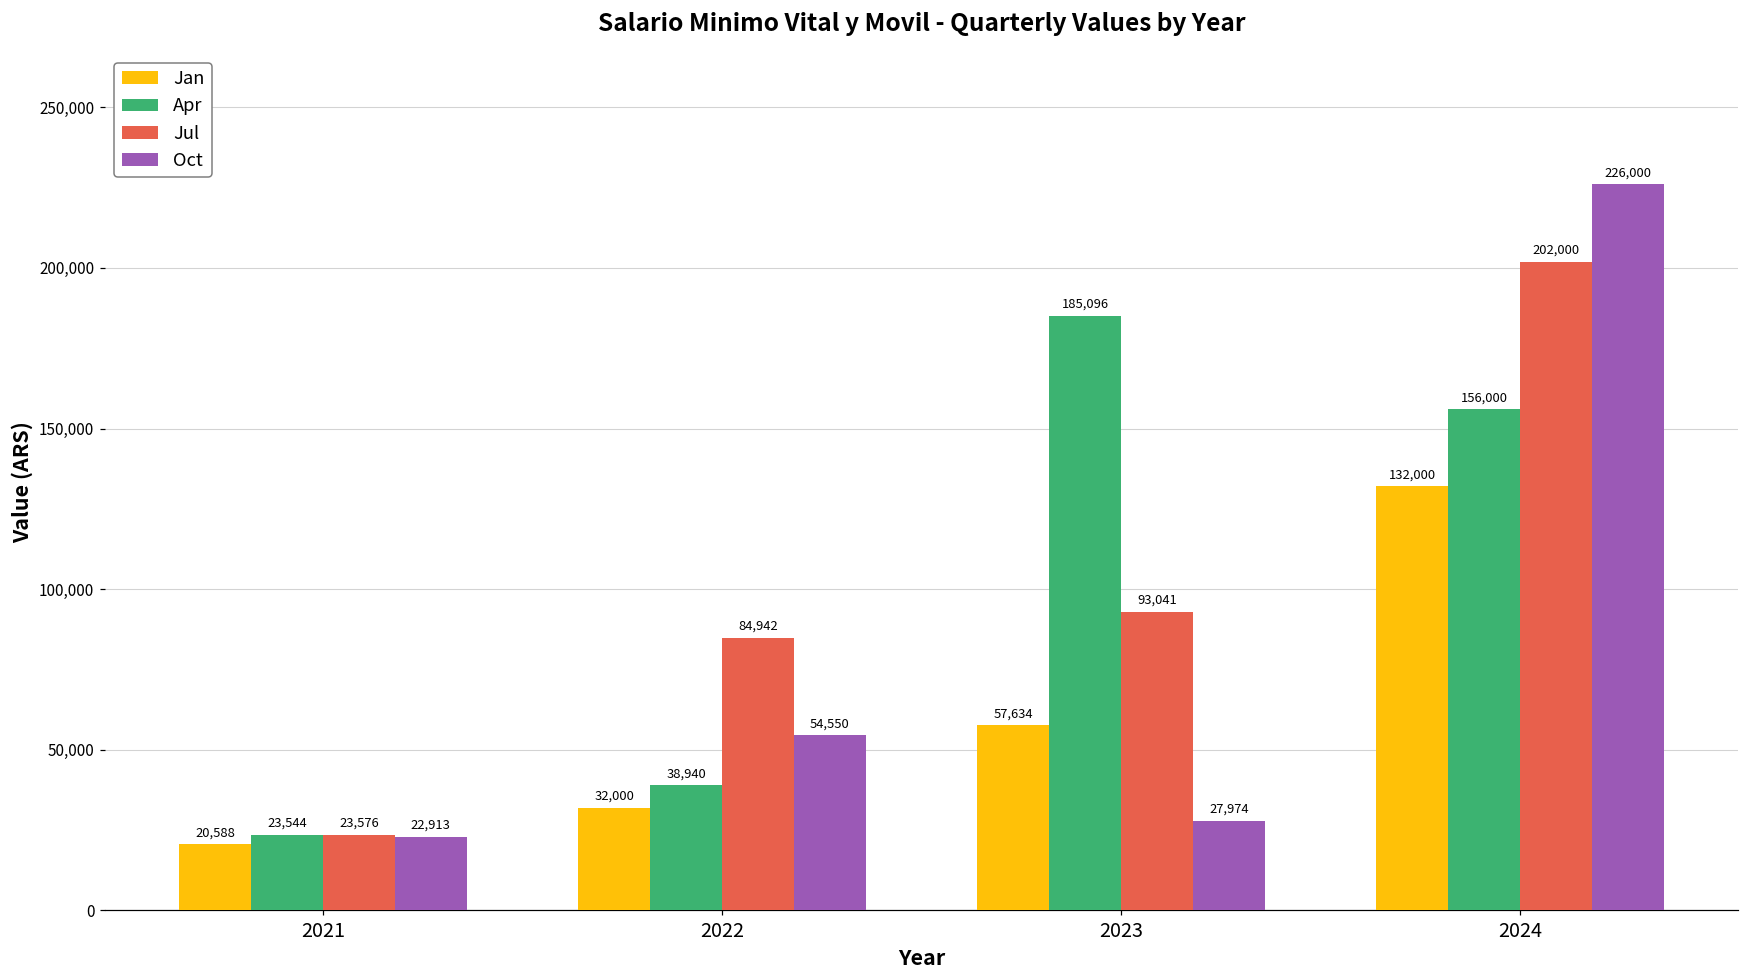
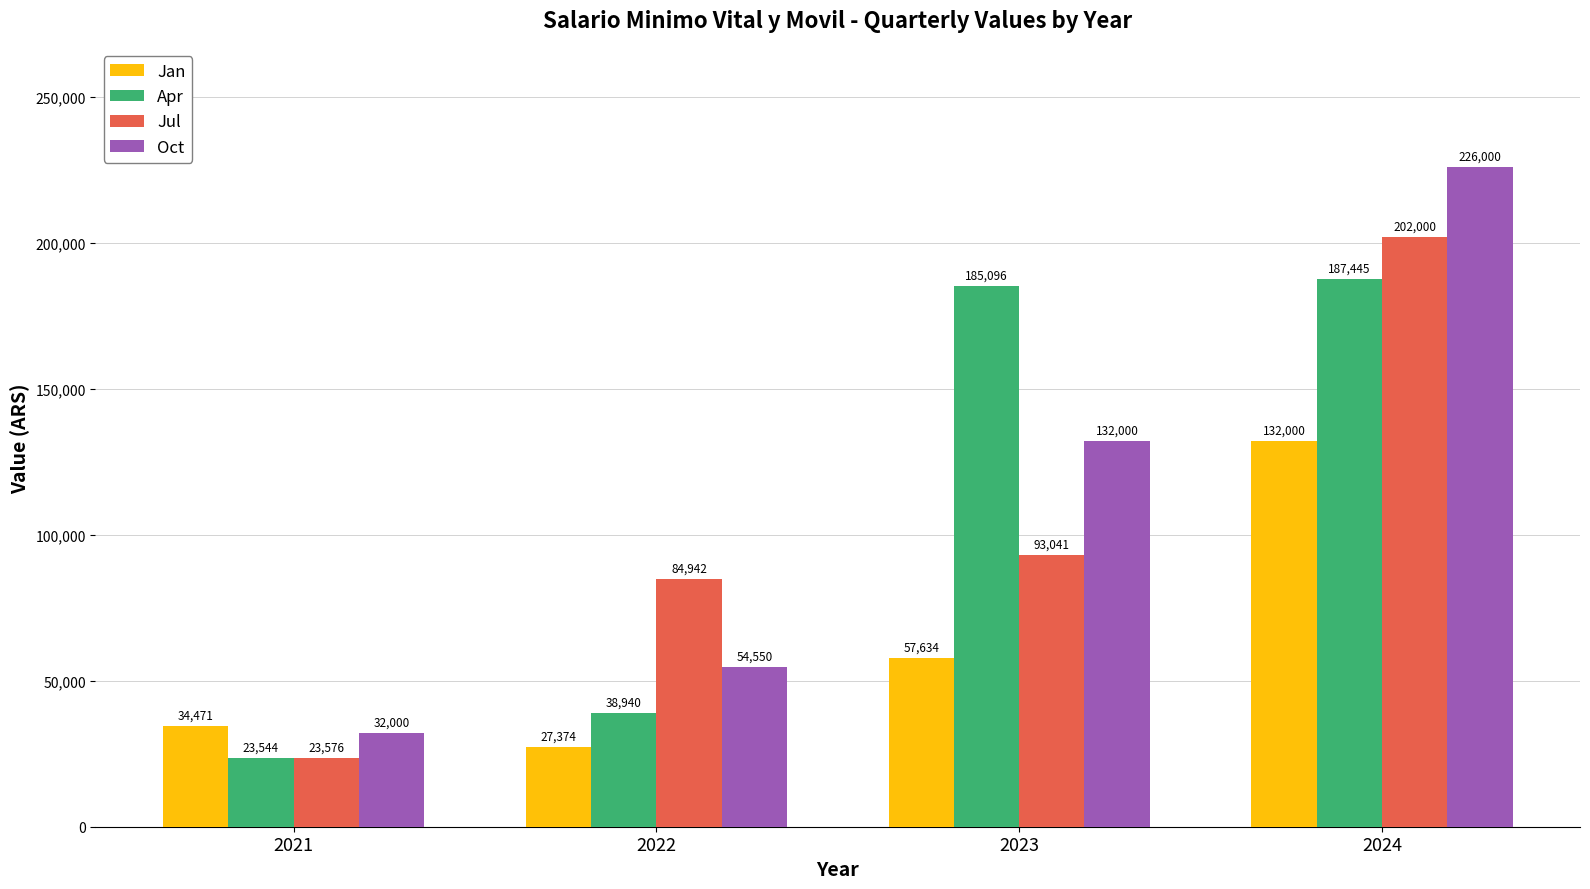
  {
    "Jan": {
-     "2021": "20,588",
-     "2022": "32,000",
+     "2021": "34,471",
+     "2022": "27,374",
      "2023": "57,634",
      "2024": "132,000"
    },
    "Apr": {
      "2021": "23,544",
      "2022": "38,940",
      "2023": "185,096",
-     "2024": "156,000"
+     "2024": "187,445"
    },
    "Jul": {
      "2021": "23,576",
      "2022": "84,942",
      "2023": "93,041",
      "2024": "202,000"
    },
    "Oct": {
-     "2021": "22,913",
+     "2021": "32,000",
      "2022": "54,550",
-     "2023": "27,974",
+     "2023": "132,000",
      "2024": "226,000"
    }
  }
